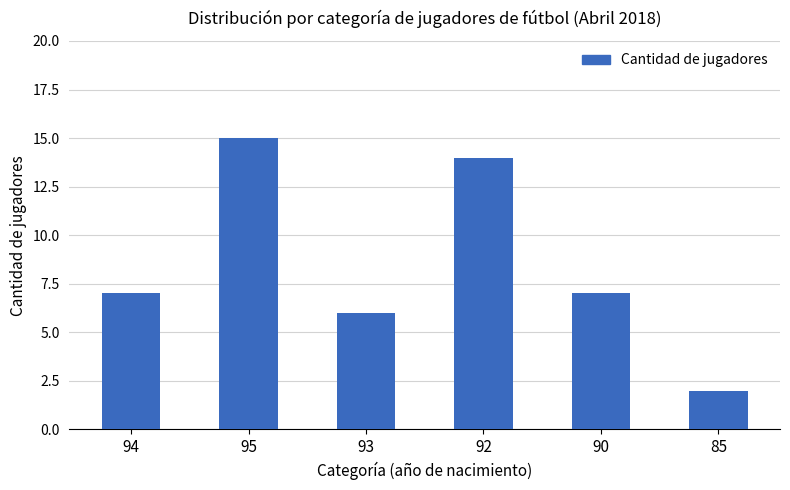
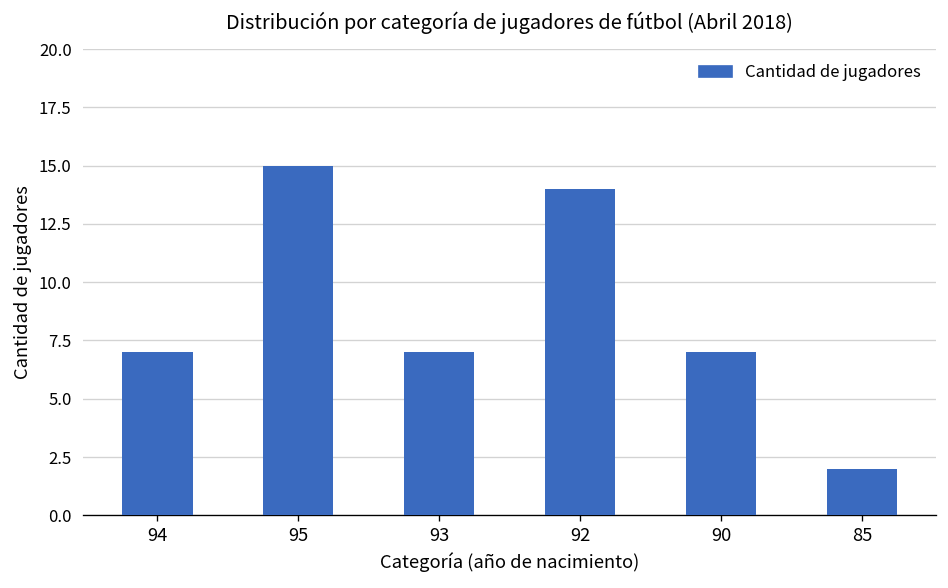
  {
    "94": 7,
    "95": 15,
-   "93": 6,
+   "93": 7,
    "92": 14,
    "90": 7,
    "85": 2
  }
